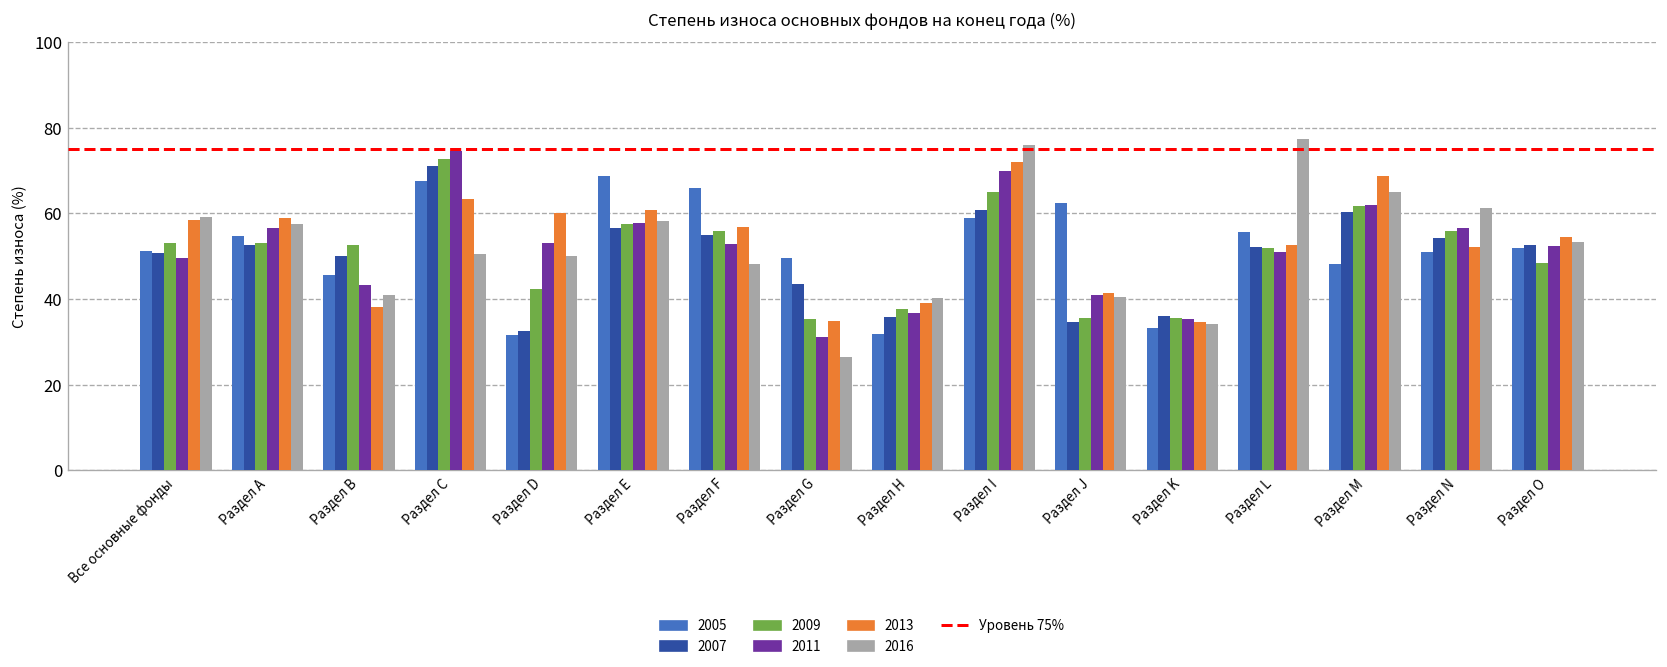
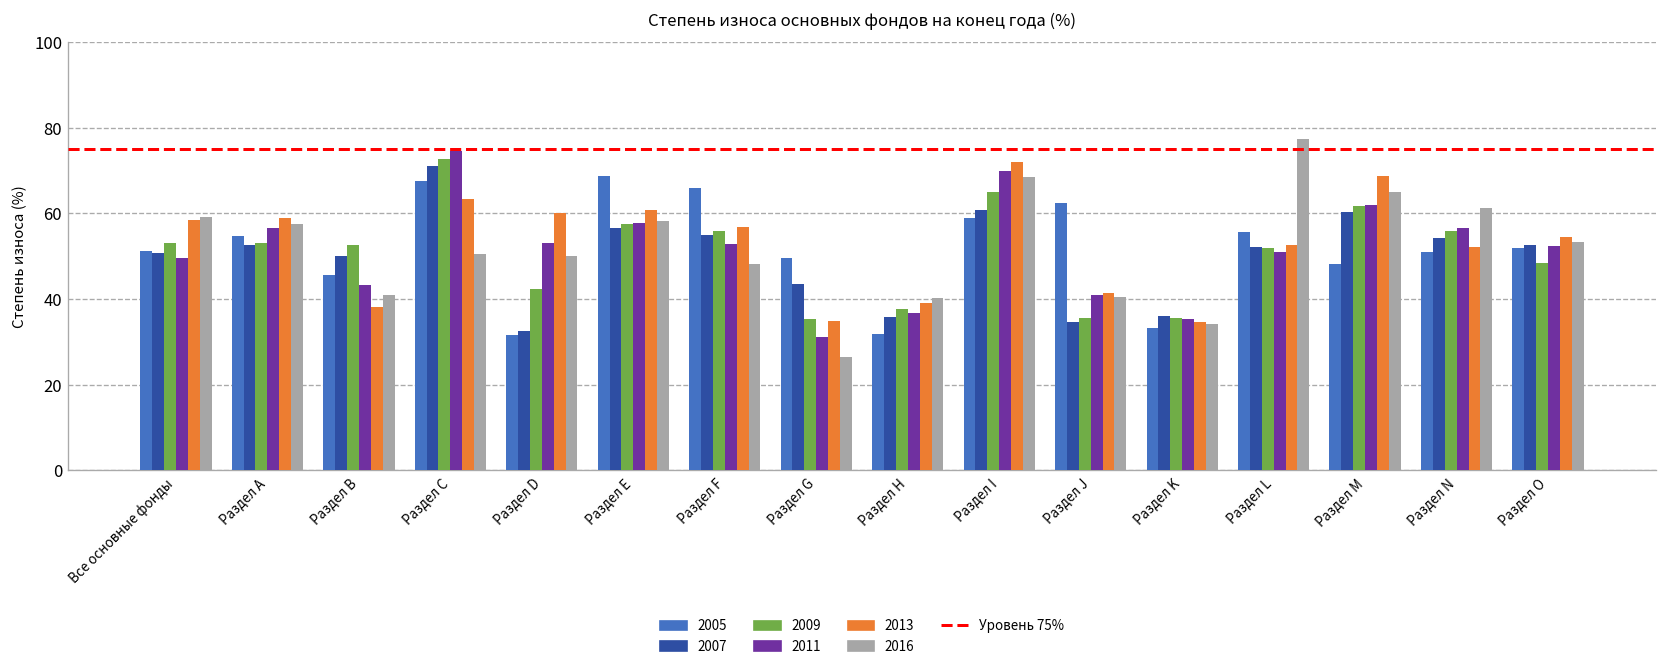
  {
    "2009": {
      "Все основные фонды": 53,
      "Раздел А": 53,
      "Раздел В": 53,
      "Раздел С": 73,
      "Раздел D": 42,
      "Раздел Е": 58,
      "Раздел F": 56,
      "Раздел G": 35,
      "Раздел Н": 38,
      "Раздел I": 65,
      "Раздел J": 36,
      "Раздел K": 36,
      "Раздел L": 52,
      "Раздел M": 62,
      "Раздел N": 56,
      "Раздел O": 48
    },
    "2011": {
      "Все основные фонды": 50,
      "Раздел А": 57,
      "Раздел В": 43,
      "Раздел С": 75,
      "Раздел D": 53,
      "Раздел Е": 58,
      "Раздел F": 53,
      "Раздел G": 31,
      "Раздел Н": 37,
      "Раздел I": 70,
      "Раздел J": 41,
      "Раздел K": 35,
      "Раздел L": 51,
      "Раздел M": 62,
      "Раздел N": 57,
      "Раздел O": 52
    },
    "2013": {
      "Все основные фонды": 59,
      "Раздел А": 59,
      "Раздел В": 38,
      "Раздел С": 63,
      "Раздел D": 60,
      "Раздел Е": 61,
      "Раздел F": 57,
      "Раздел G": 35,
      "Раздел Н": 39,
      "Раздел I": 72,
      "Раздел J": 41,
      "Раздел K": 35,
      "Раздел L": 53,
      "Раздел M": 69,
      "Раздел N": 52,
      "Раздел O": 55
    },
    "2016": {
      "Все основные фонды": 59,
      "Раздел А": 58,
      "Раздел В": 41,
      "Раздел С": 50,
      "Раздел D": 50,
      "Раздел Е": 58,
      "Раздел F": 48,
      "Раздел G": 26,
      "Раздел Н": 40,
-     "Раздел I": 76,
+     "Раздел I": 69,
      "Раздел J": 41,
      "Раздел K": 34,
      "Раздел L": 77,
      "Раздел M": 65,
      "Раздел N": 61,
      "Раздел O": 53
    }
  }
